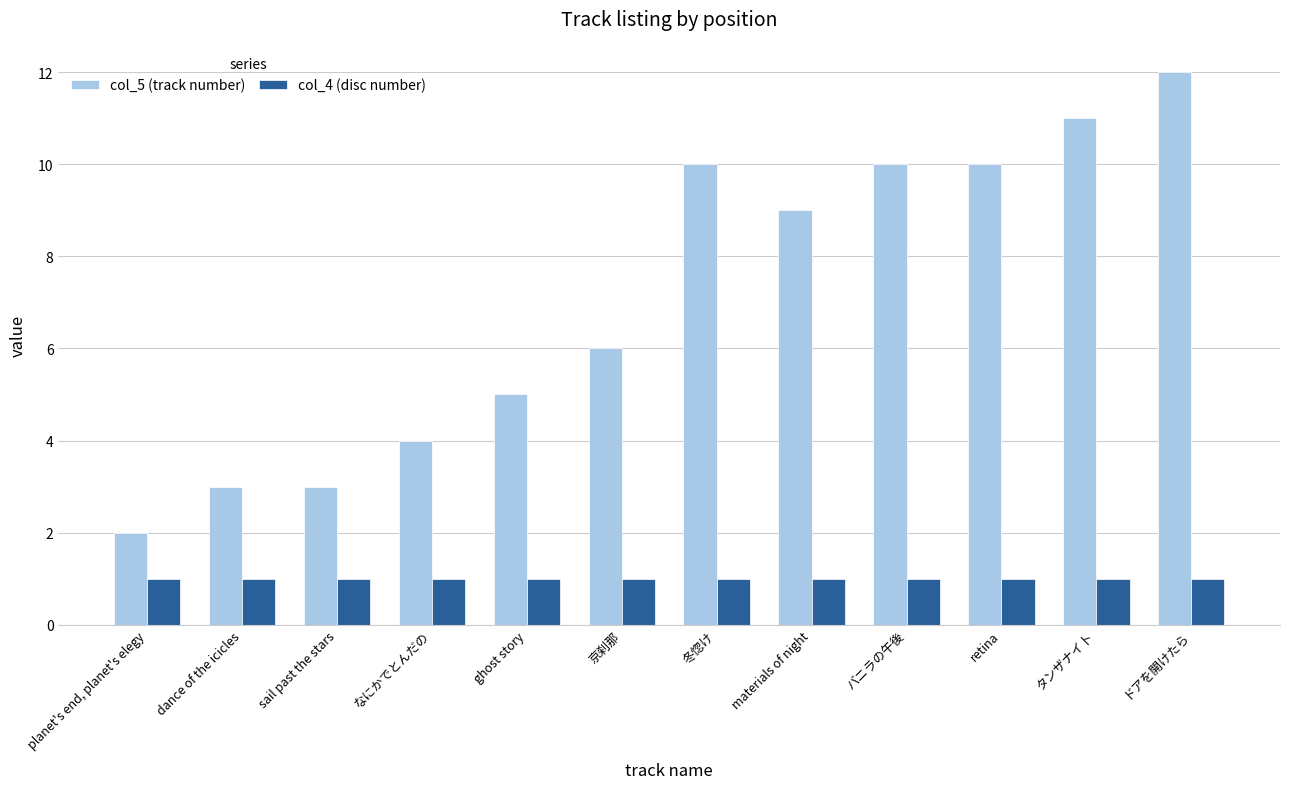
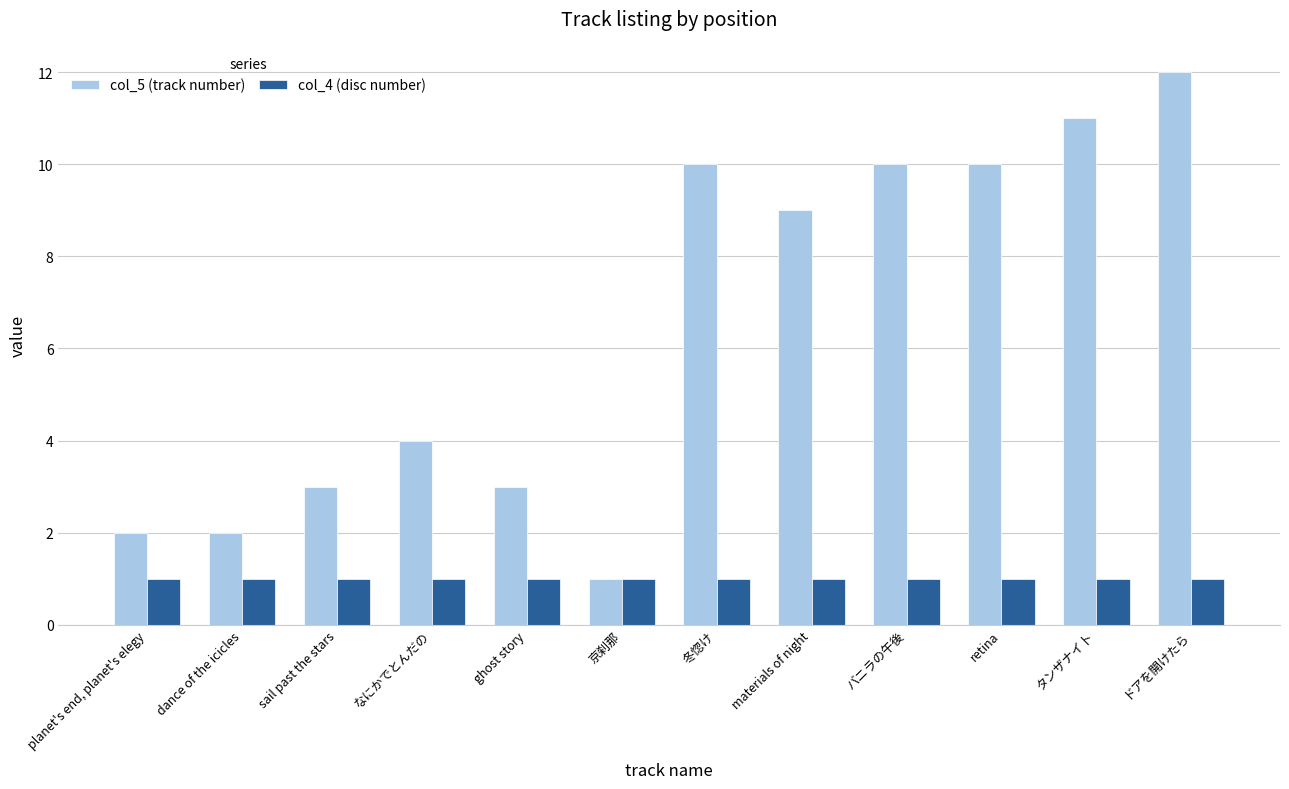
  {
    "col_5 (track number)": {
      "planet's end, planet's elegy": 2,
-     "dance of the icicles": 3,
+     "dance of the icicles": 2,
      "sail past the stars": 3,
      "なにかでとんだの": 4,
-     "ghost story": 5,
-     "京刹那": 6,
+     "ghost story": 3,
+     "京刹那": 1,
      "冬惚け": 10,
      "materials of night": 9,
      "バニラの午後": 10,
      "retina": 10,
      "タンザナイ卜": 11,
      "ドアを開けたら": 12
    },
    "col_4 (disc number)": {
      "planet's end, planet's elegy": 1,
      "dance of the icicles": 1,
      "sail past the stars": 1,
      "なにかでとんだの": 1,
      "ghost story": 1,
      "京刹那": 1,
      "冬惚け": 1,
      "materials of night": 1,
      "バニラの午後": 1,
      "retina": 1,
      "タンザナイ卜": 1,
      "ドアを開けたら": 1
    }
  }
